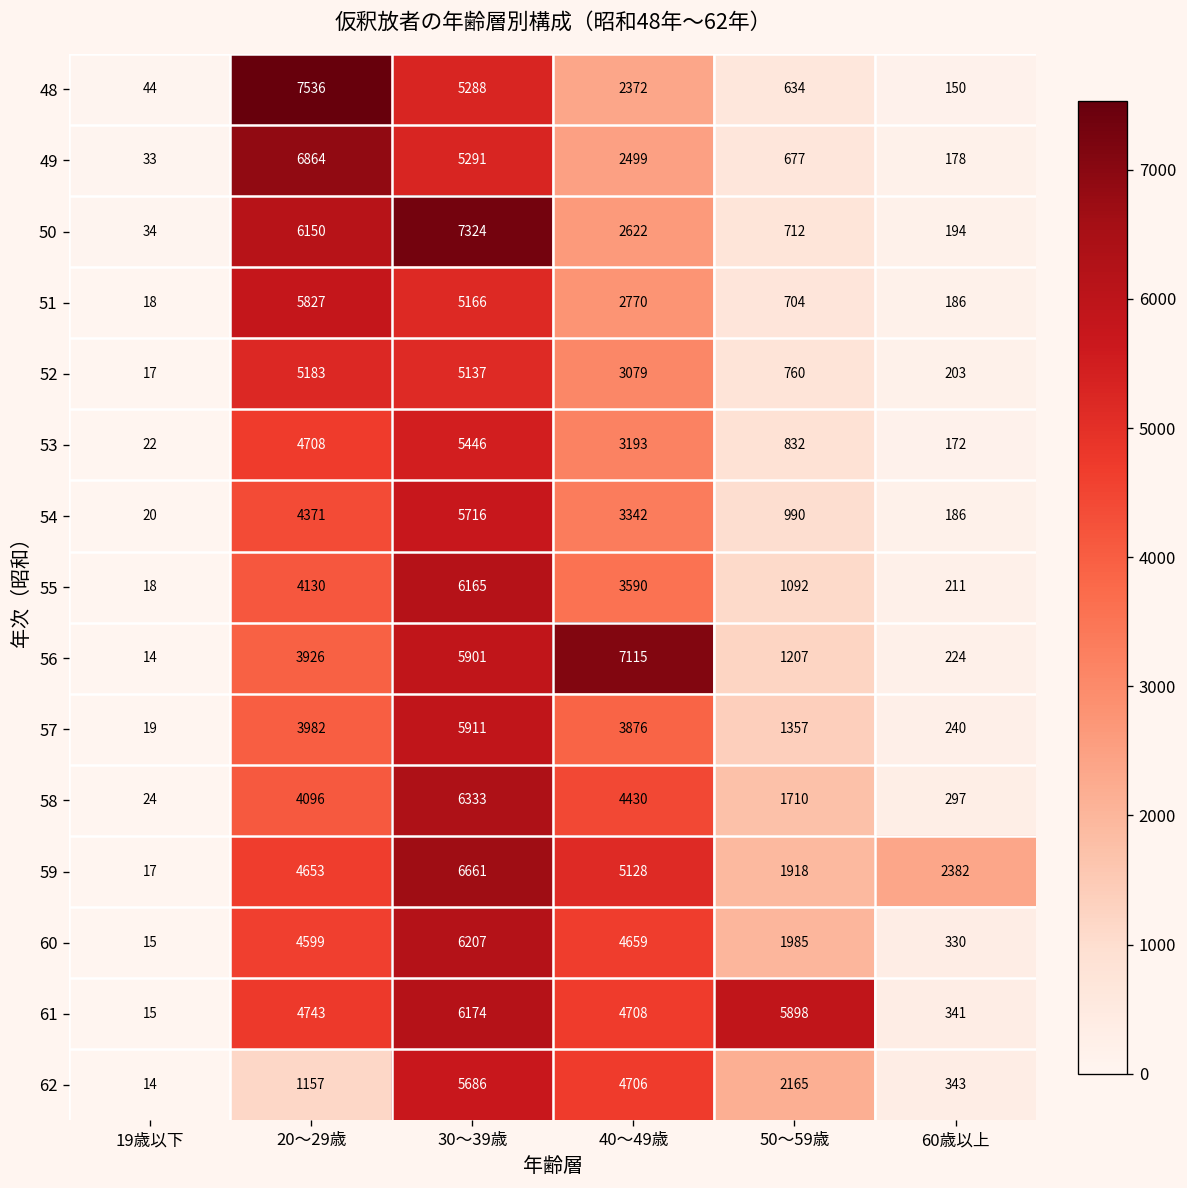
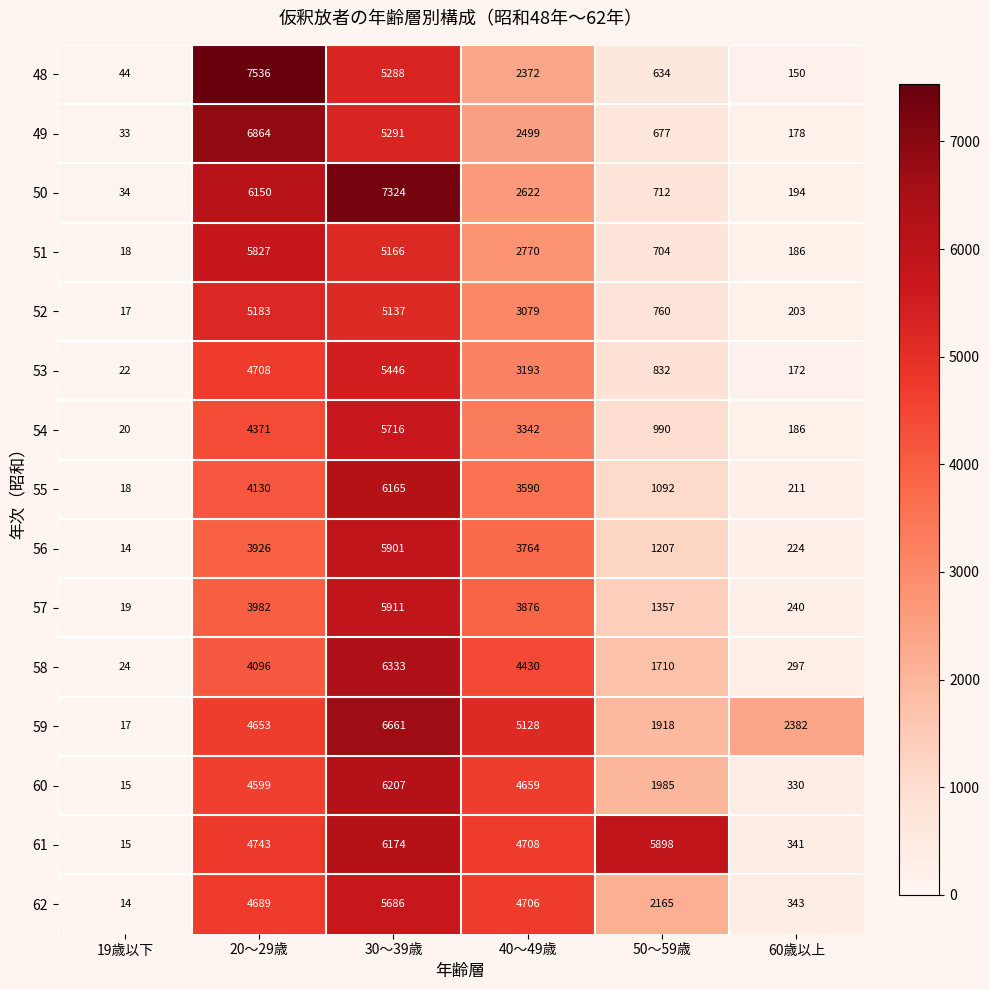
  {
    "48": {
      "19歳以下": 44,
      "20～29歳": 7536,
      "30～39歳": 5288,
      "40～49歳": 2372,
      "50～59歳": 634,
      "60歳以上": 150
    },
    "49": {
      "19歳以下": 33,
      "20～29歳": 6864,
      "30～39歳": 5291,
      "40～49歳": 2499,
      "50～59歳": 677,
      "60歳以上": 178
    },
    "50": {
      "19歳以下": 34,
      "20～29歳": 6150,
      "30～39歳": 7324,
      "40～49歳": 2622,
      "50～59歳": 712,
      "60歳以上": 194
    },
    "51": {
      "19歳以下": 18,
      "20～29歳": 5827,
      "30～39歳": 5166,
      "40～49歳": 2770,
      "50～59歳": 704,
      "60歳以上": 186
    },
    "52": {
      "19歳以下": 17,
      "20～29歳": 5183,
      "30～39歳": 5137,
      "40～49歳": 3079,
      "50～59歳": 760,
      "60歳以上": 203
    },
    "53": {
      "19歳以下": 22,
      "20～29歳": 4708,
      "30～39歳": 5446,
      "40～49歳": 3193,
      "50～59歳": 832,
      "60歳以上": 172
    },
    "54": {
      "19歳以下": 20,
      "20～29歳": 4371,
      "30～39歳": 5716,
      "40～49歳": 3342,
      "50～59歳": 990,
      "60歳以上": 186
    },
    "55": {
      "19歳以下": 18,
      "20～29歳": 4130,
      "30～39歳": 6165,
      "40～49歳": 3590,
      "50～59歳": 1092,
      "60歳以上": 211
    },
    "56": {
      "19歳以下": 14,
      "20～29歳": 3926,
      "30～39歳": 5901,
-     "40～49歳": 7115,
+     "40～49歳": 3764,
      "50～59歳": 1207,
      "60歳以上": 224
    },
    "57": {
      "19歳以下": 19,
      "20～29歳": 3982,
      "30～39歳": 5911,
      "40～49歳": 3876,
      "50～59歳": 1357,
      "60歳以上": 240
    },
    "58": {
      "19歳以下": 24,
      "20～29歳": 4096,
      "30～39歳": 6333,
      "40～49歳": 4430,
      "50～59歳": 1710,
      "60歳以上": 297
    },
    "59": {
      "19歳以下": 17,
      "20～29歳": 4653,
      "30～39歳": 6661,
      "40～49歳": 5128,
      "50～59歳": 1918,
      "60歳以上": 2382
    },
    "60": {
      "19歳以下": 15,
      "20～29歳": 4599,
      "30～39歳": 6207,
      "40～49歳": 4659,
      "50～59歳": 1985,
      "60歳以上": 330
    },
    "61": {
      "19歳以下": 15,
      "20～29歳": 4743,
      "30～39歳": 6174,
      "40～49歳": 4708,
      "50～59歳": 5898,
      "60歳以上": 341
    },
    "62": {
      "19歳以下": 14,
-     "20～29歳": 1157,
+     "20～29歳": 4689,
      "30～39歳": 5686,
      "40～49歳": 4706,
      "50～59歳": 2165,
      "60歳以上": 343
    }
  }
